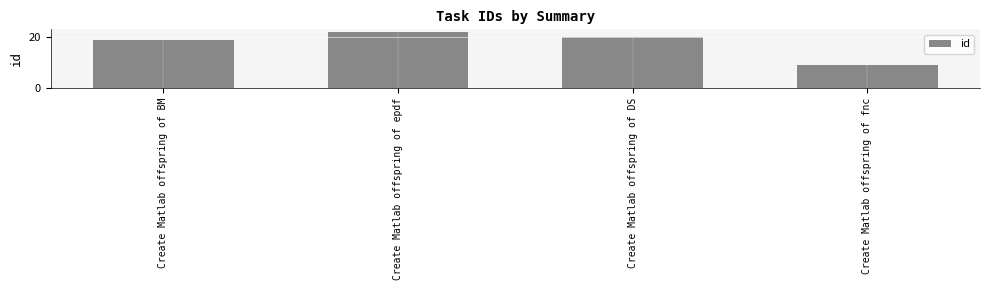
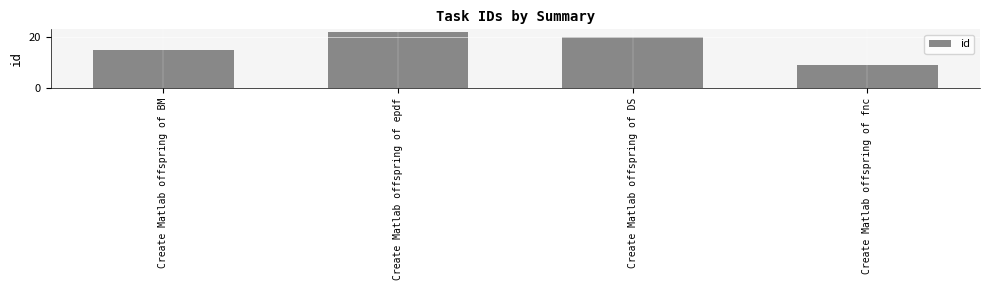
  {
-   "Create Matlab offspring of BM": 19,
+   "Create Matlab offspring of BM": 15,
    "Create Matlab offspring of epdf": 22,
    "Create Matlab offspring of DS": 20,
    "Create Matlab offspring of fnc": 9
  }
